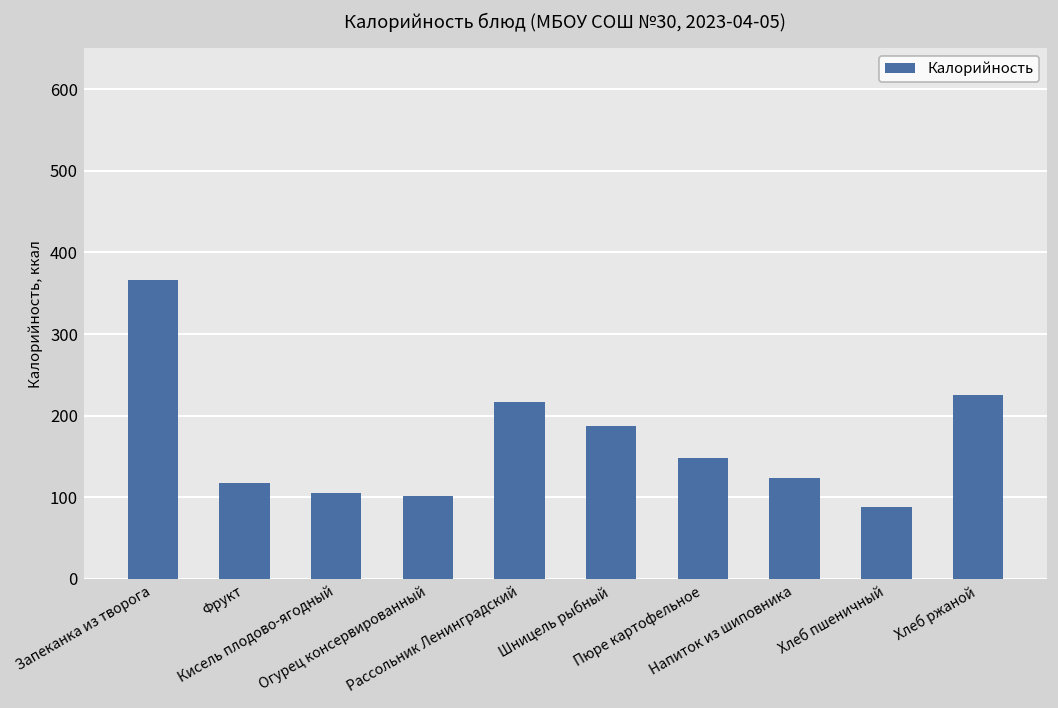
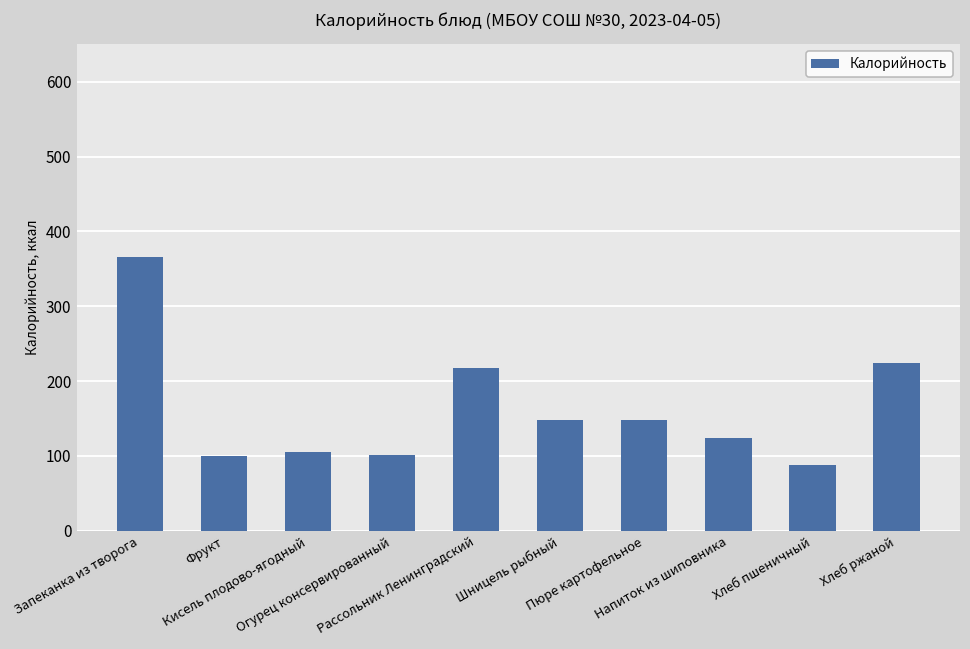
  {
    "Запеканка из творога": 370,
-   "Фрукт": 120,
+   "Фрукт": 100,
    "Кисель плодово-ягодный": 110,
    "Огурец консервированный": 100,
    "Рассольник Ленинградский": 220,
-   "Шницель рыбный": 190,
+   "Шницель рыбный": 150,
    "Пюре картофельное": 150,
    "Напиток из шиповника": 120,
    "Хлеб пшеничный": 90,
    "Хлеб ржаной": 220
  }
